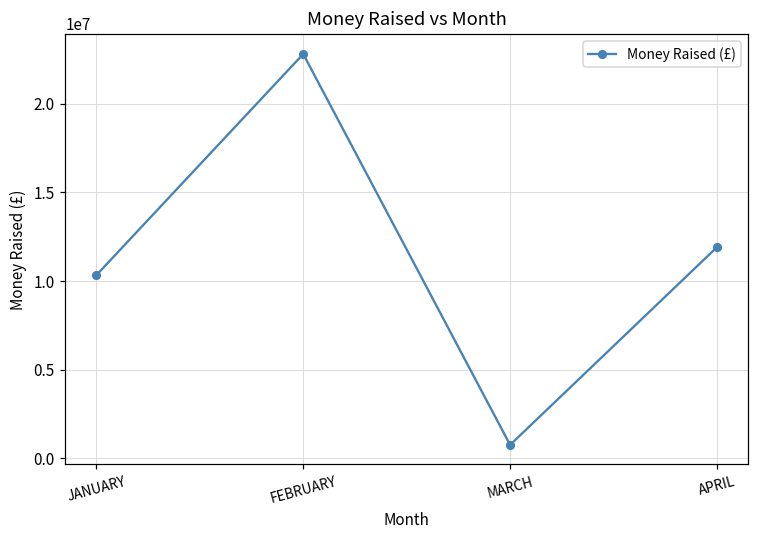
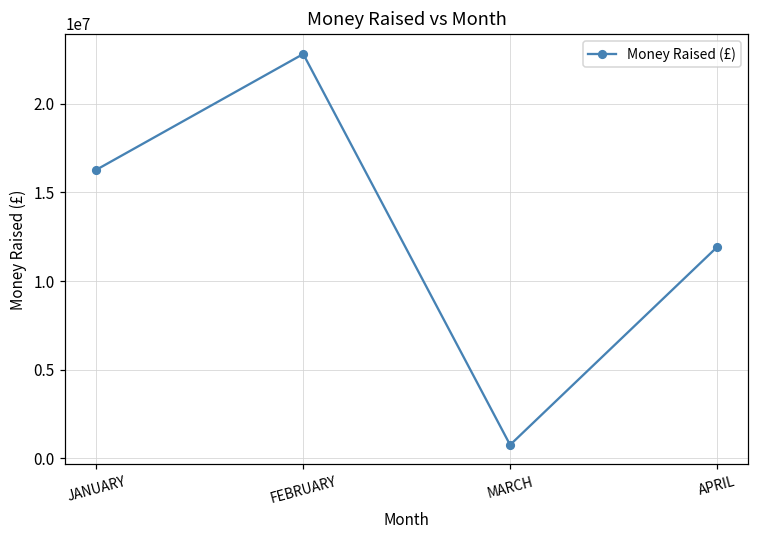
  {
-   "JANUARY": 10300000,
+   "JANUARY": 16300000,
    "FEBRUARY": 22800000,
    "MARCH": 700000,
    "APRIL": 11900000
  }
